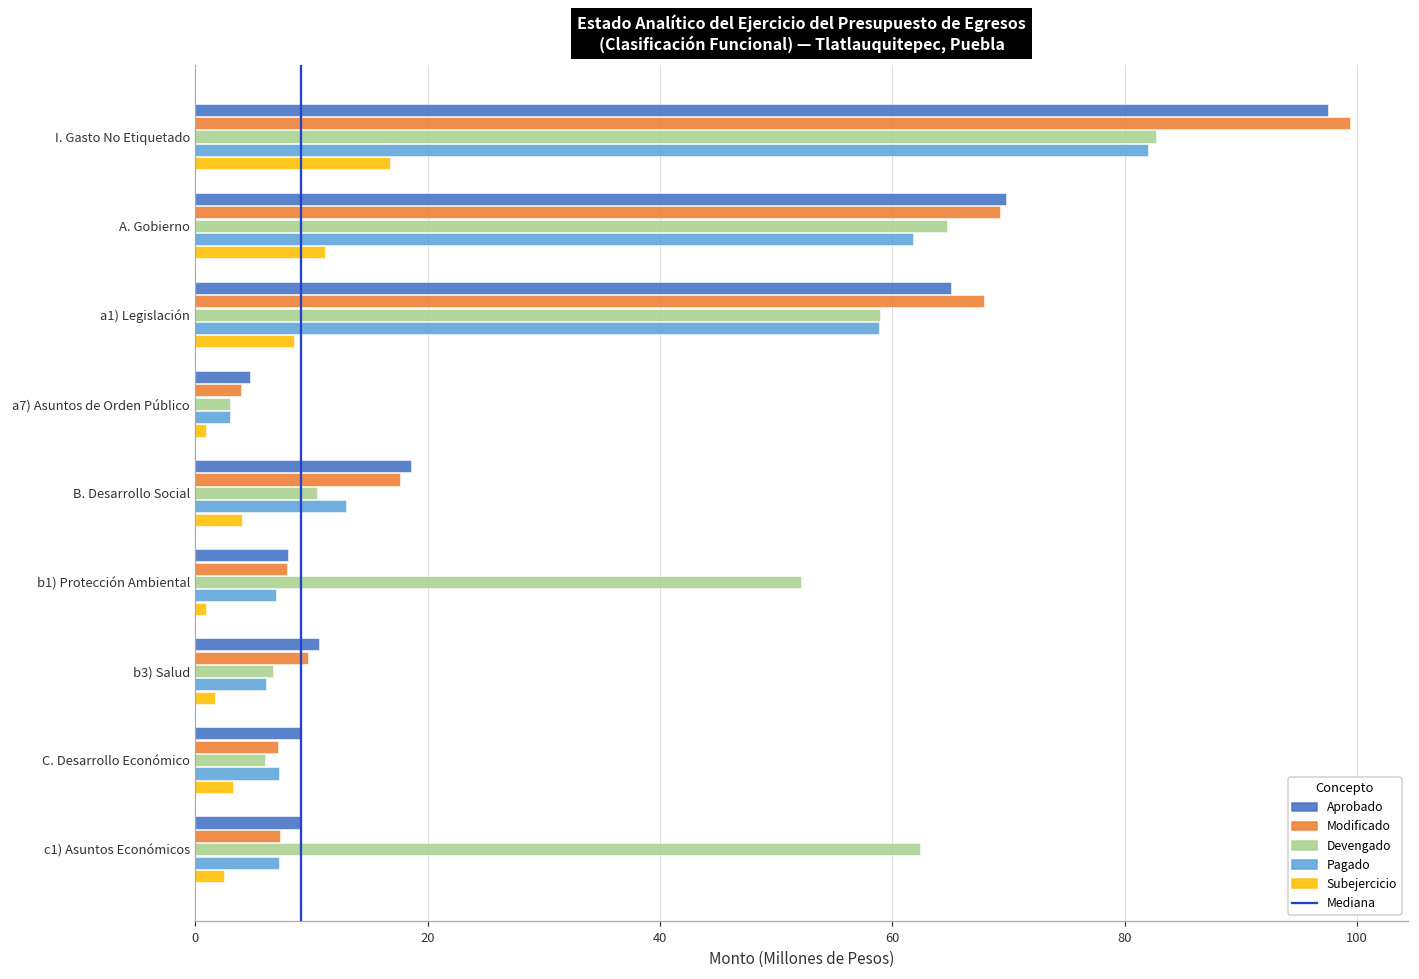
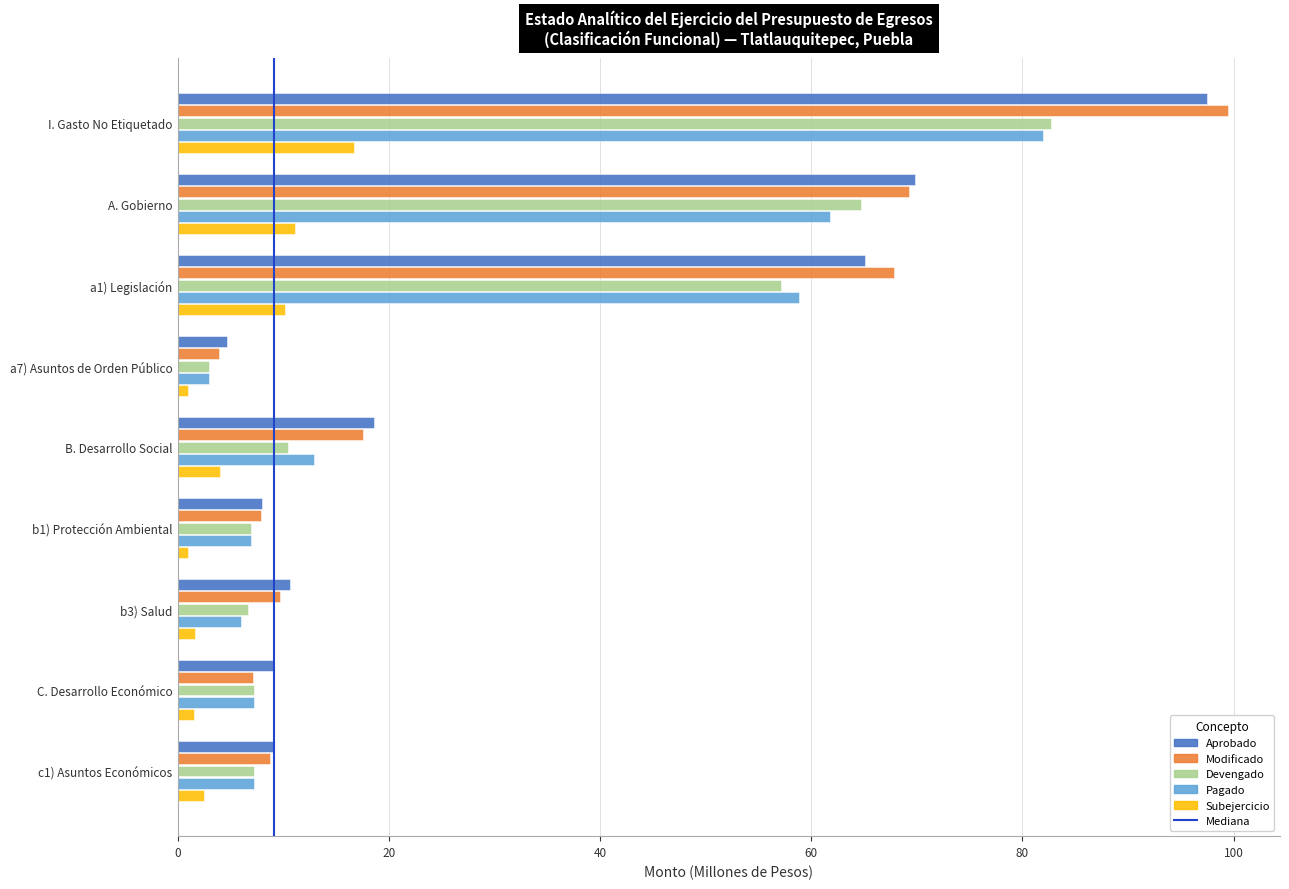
  {
    "Modificado": {
      "I. Gasto No Etiquetado": 99.4,
      "A. Gobierno": 69.3,
      "a1) Legislación": 67.9,
      "a7) Asuntos de Orden Público": 4.0,
      "B. Desarrollo Social": 17.6,
      "b1) Protección Ambiental": 7.9,
      "b3) Salud": 9.7,
      "C. Desarrollo Económico": 7.1,
-     "c1) Asuntos Económicos": 7.3
+     "c1) Asuntos Económicos": 8.8
    },
    "Devengado": {
      "I. Gasto No Etiquetado": 82.7,
      "A. Gobierno": 64.7,
-     "a1) Legislación": 58.9,
+     "a1) Legislación": 57.1,
      "a7) Asuntos de Orden Público": 3.0,
      "B. Desarrollo Social": 10.5,
-     "b1) Protección Ambiental": 52.1,
+     "b1) Protección Ambiental": 6.9,
      "b3) Salud": 6.6,
-     "C. Desarrollo Económico": 6.0,
-     "c1) Asuntos Económicos": 62.4
+     "C. Desarrollo Económico": 7.2,
+     "c1) Asuntos Económicos": 7.2
    },
    "Subejercicio": {
      "I. Gasto No Etiquetado": 16.7,
      "A. Gobierno": 11.2,
-     "a1) Legislación": 8.5,
+     "a1) Legislación": 10.2,
      "a7) Asuntos de Orden Público": 1.0,
      "B. Desarrollo Social": 4.0,
      "b1) Protección Ambiental": 0.9,
      "b3) Salud": 1.7,
-     "C. Desarrollo Económico": 3.2,
+     "C. Desarrollo Económico": 1.5,
      "c1) Asuntos Económicos": 2.5
    }
  }
